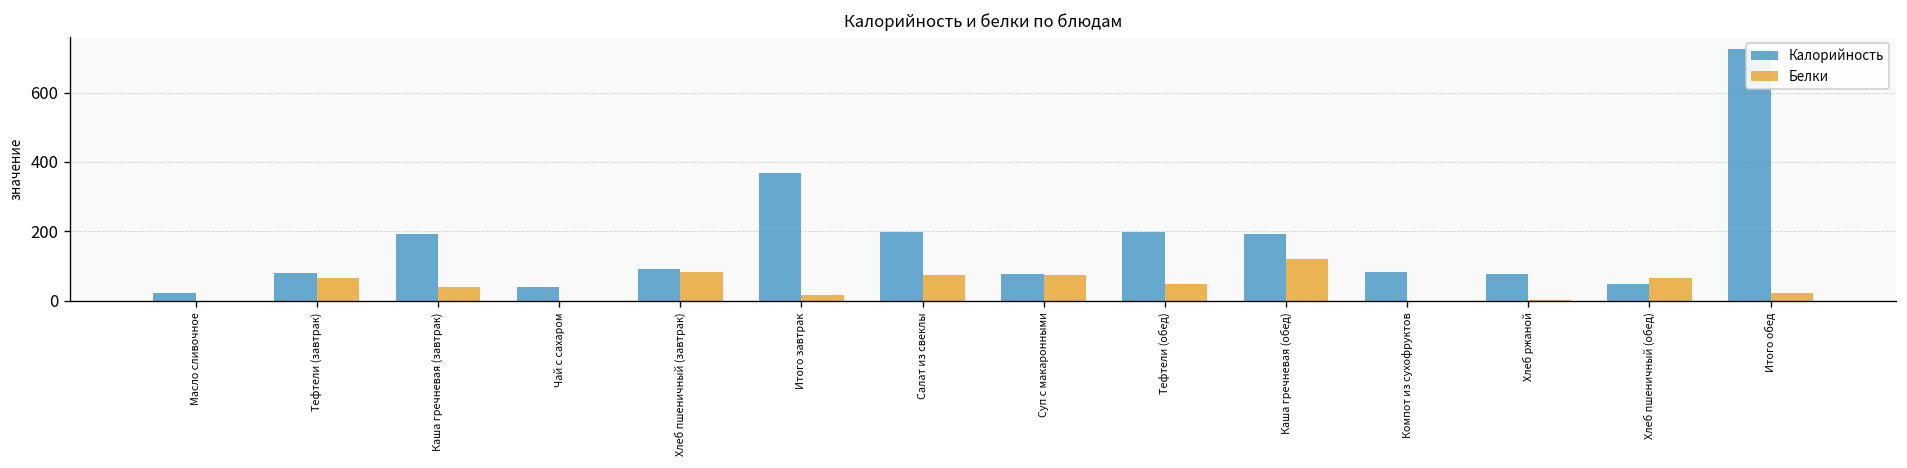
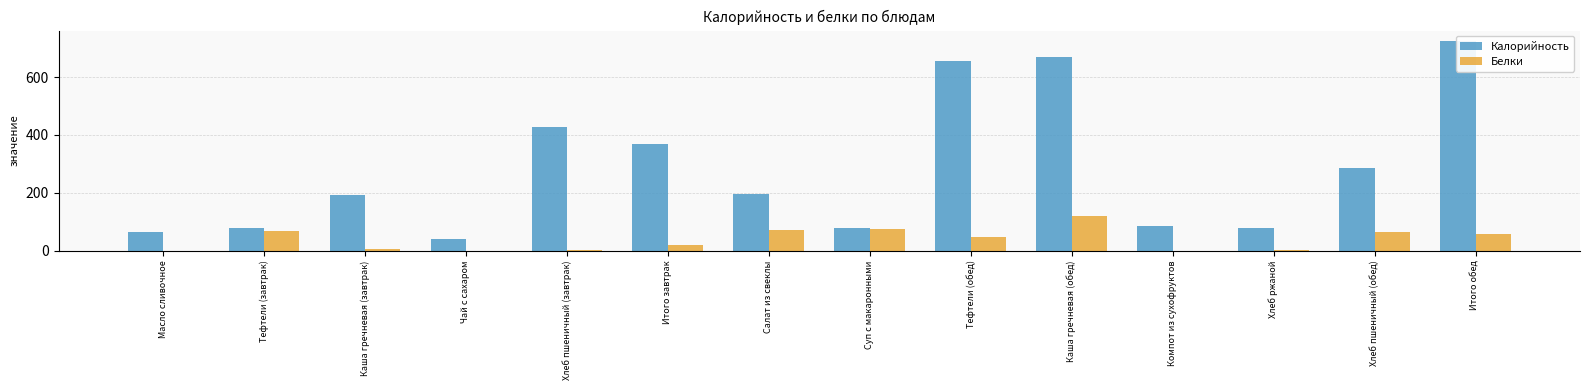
  {
    "Калорийность": {
-     "Масло сливочное": 20,
+     "Масло сливочное": 70,
      "Тефтели (завтрак)": 80,
      "Каша гречневая (завтрак)": 190,
      "Чай с сахаром": 40,
-     "Хлеб пшеничный (завтрак)": 90,
+     "Хлеб пшеничный (завтрак)": 430,
      "Итого завтрак": 370,
      "Салат из свеклы": 200,
      "Суп с макаронными": 80,
-     "Тефтели (обед)": 200,
-     "Каша гречневая (обед)": 190,
+     "Тефтели (обед)": 660,
+     "Каша гречневая (обед)": 670,
      "Компот из сухофруктов": 80,
      "Хлеб ржаной": 80,
-     "Хлеб пшеничный (обед)": 50
+     "Хлеб пшеничный (обед)": 290
    },
    "Белки": {
      "Масло сливочное": 0,
      "Тефтели (завтрак)": 70,
-     "Каша гречневая (завтрак)": 40,
+     "Каша гречневая (завтрак)": 0,
      "Чай с сахаром": 0,
-     "Хлеб пшеничный (завтрак)": 80,
+     "Хлеб пшеничный (завтрак)": 0,
      "Итого завтрак": 20,
      "Салат из свеклы": 70,
      "Суп с макаронными": 80,
      "Тефтели (обед)": 50,
      "Каша гречневая (обед)": 120,
      "Компот из сухофруктов": 0,
      "Хлеб пшеничный (обед)": 70,
-     "Итого обед": 20
+     "Итого обед": 60
    }
  }
